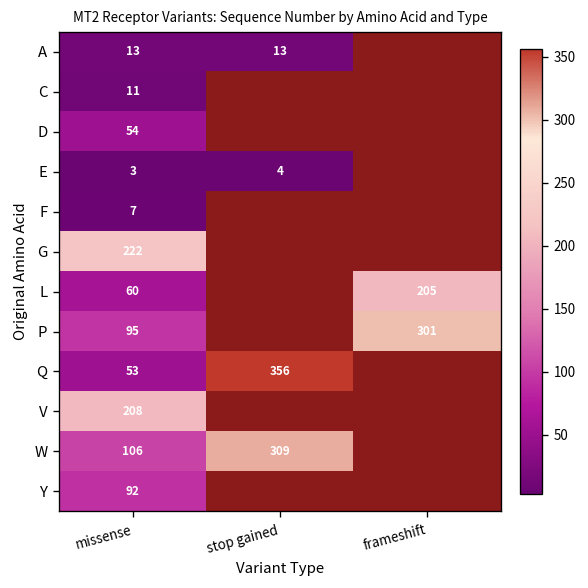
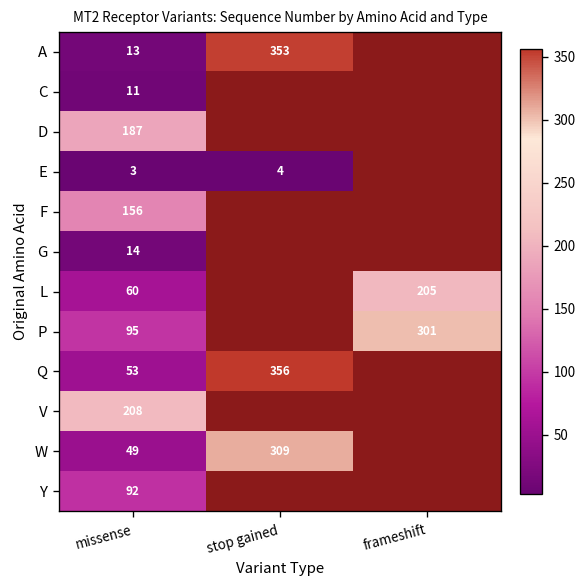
  {
    "A": {
      "missense": 13,
-     "stop gained": 13
+     "stop gained": 353
    },
    "C": {
      "missense": 11
    },
    "D": {
-     "missense": 54
+     "missense": 187
    },
    "E": {
      "missense": 3,
      "stop gained": 4
    },
    "F": {
-     "missense": 7
+     "missense": 156
    },
    "G": {
-     "missense": 222
+     "missense": 14
    },
    "L": {
      "missense": 60,
      "frameshift": 205
    },
    "P": {
      "missense": 95,
      "frameshift": 301
    },
    "Q": {
      "missense": 53,
      "stop gained": 356
    },
    "V": {
      "missense": 208
    },
    "W": {
-     "missense": 106,
+     "missense": 49,
      "stop gained": 309
    },
    "Y": {
      "missense": 92
    }
  }
